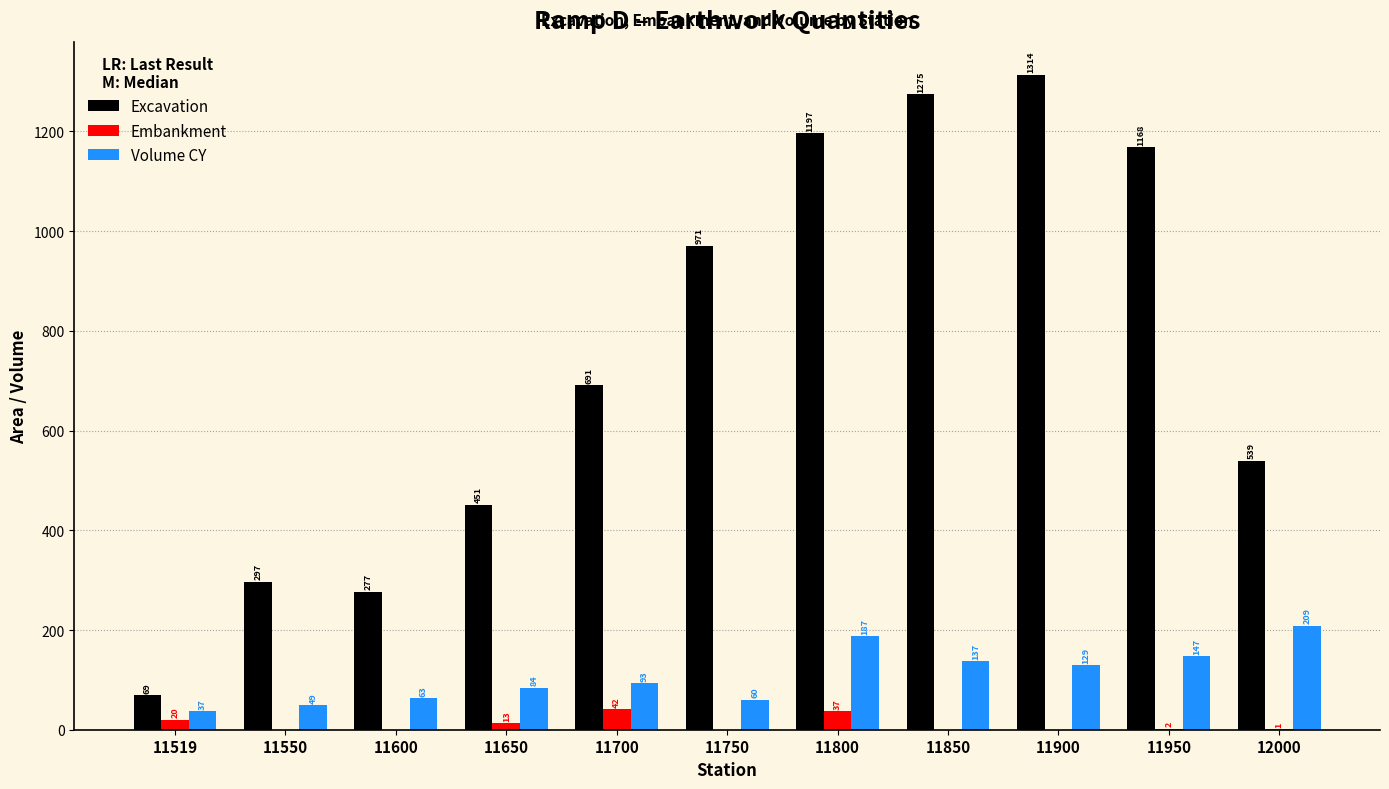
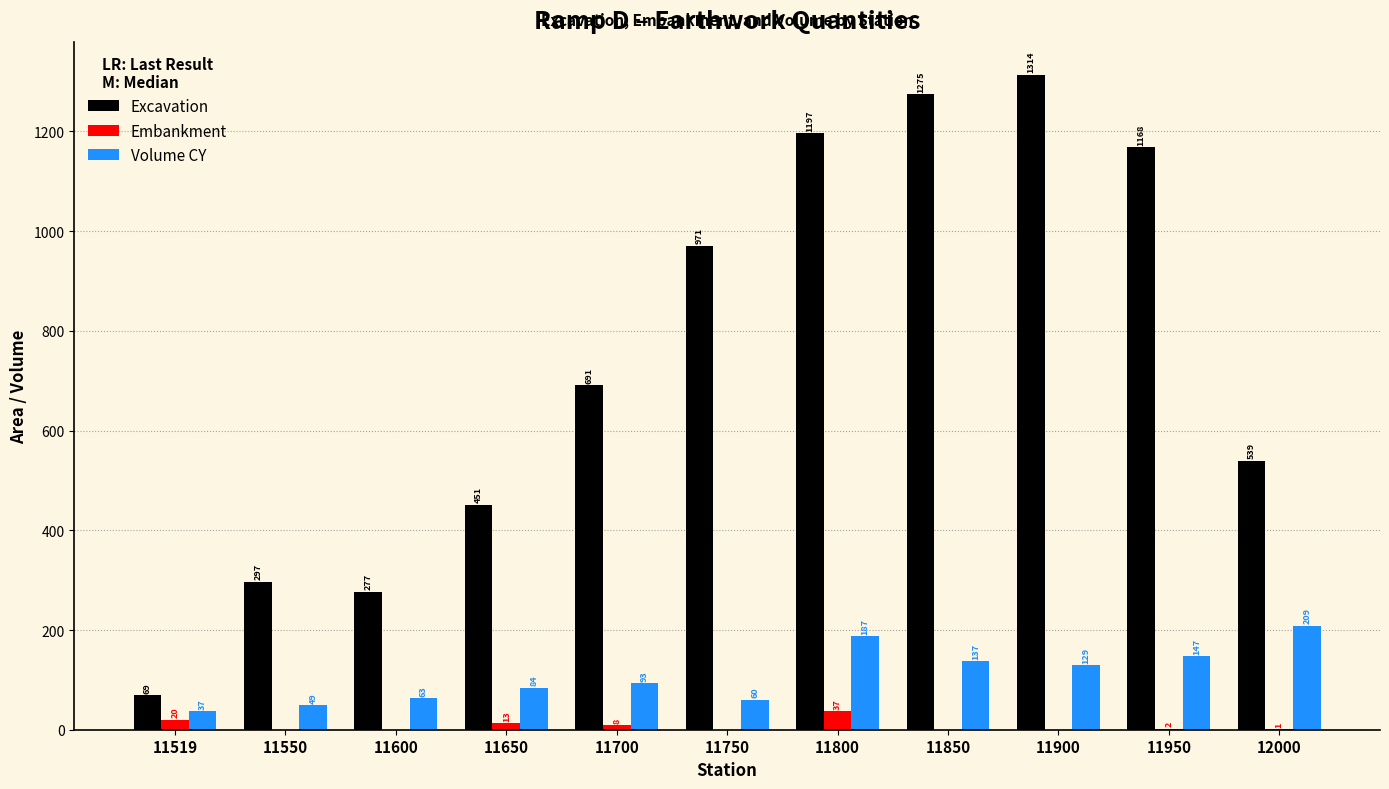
  {
    "Excavation": {
      "11519": 69,
      "11550": 297,
      "11600": 277,
      "11650": 451,
      "11700": 691,
      "11750": 971,
      "11800": 1197,
      "11850": 1275,
      "11900": 1314,
      "11950": 1168,
      "12000": 539
    },
    "Embankment": {
      "11519": 20,
      "11650": 13,
-     "11700": 42,
+     "11700": 8,
      "11800": 37,
      "11950": 2,
      "12000": 1
    },
    "Volume CY": {
      "11519": 37,
      "11550": 49,
      "11600": 63,
      "11650": 84,
      "11700": 93,
      "11750": 60,
      "11800": 187,
      "11850": 137,
      "11900": 129,
      "11950": 147,
      "12000": 209
    }
  }
